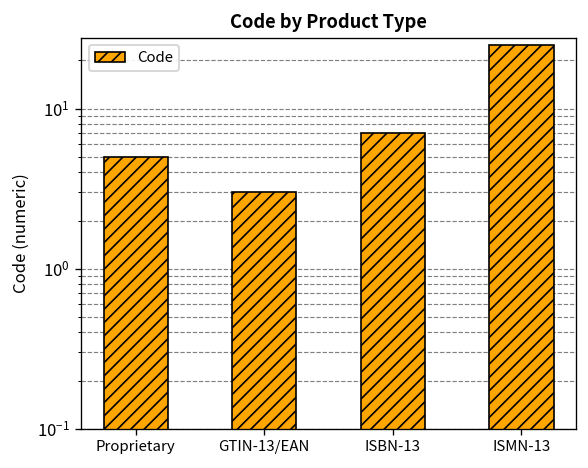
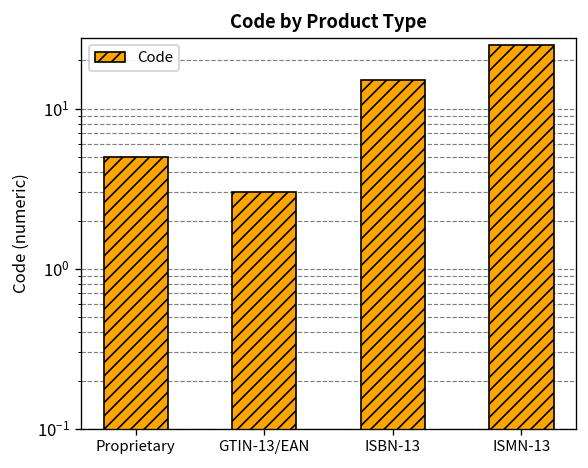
  {
    "Proprietary": 5,
    "GTIN-13/EAN": 3,
-   "ISBN-13": 7,
+   "ISBN-13": 15,
    "ISMN-13": 25
  }
